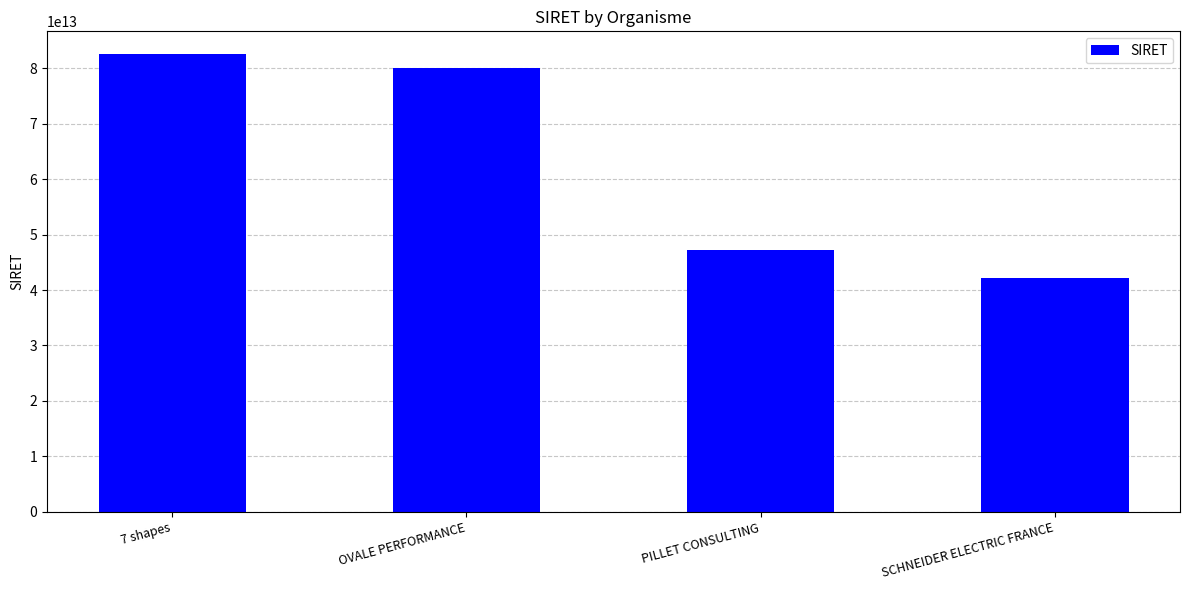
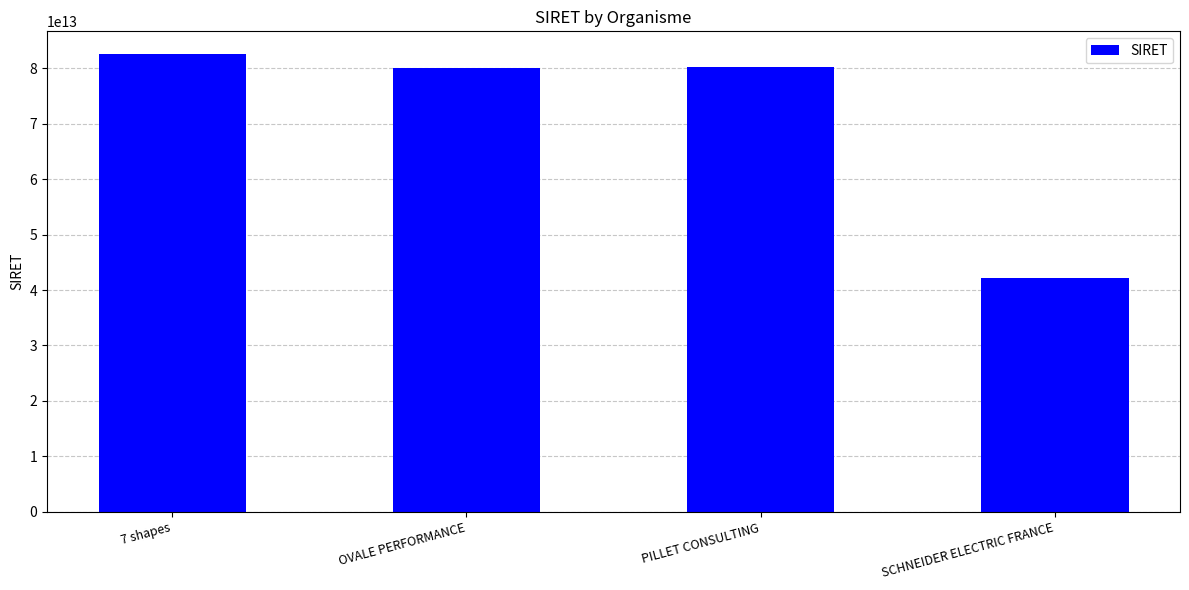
  {
    "7 shapes": 83000000000000,
    "OVALE PERFORMANCE": 80000000000000,
-   "PILLET CONSULTING": 47000000000000,
+   "PILLET CONSULTING": 80000000000000,
    "SCHNEIDER ELECTRIC FRANCE": 42000000000000
  }
